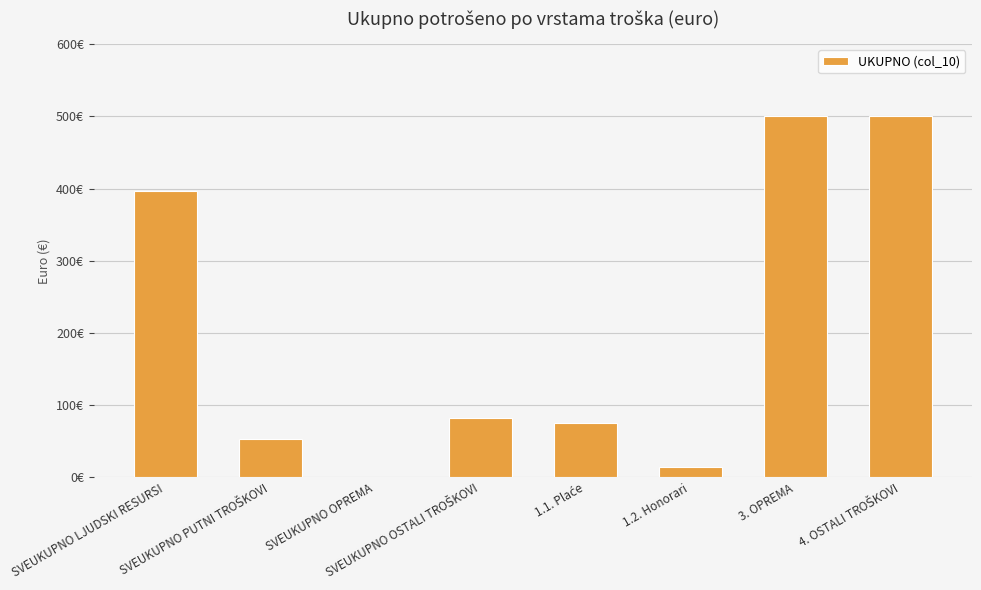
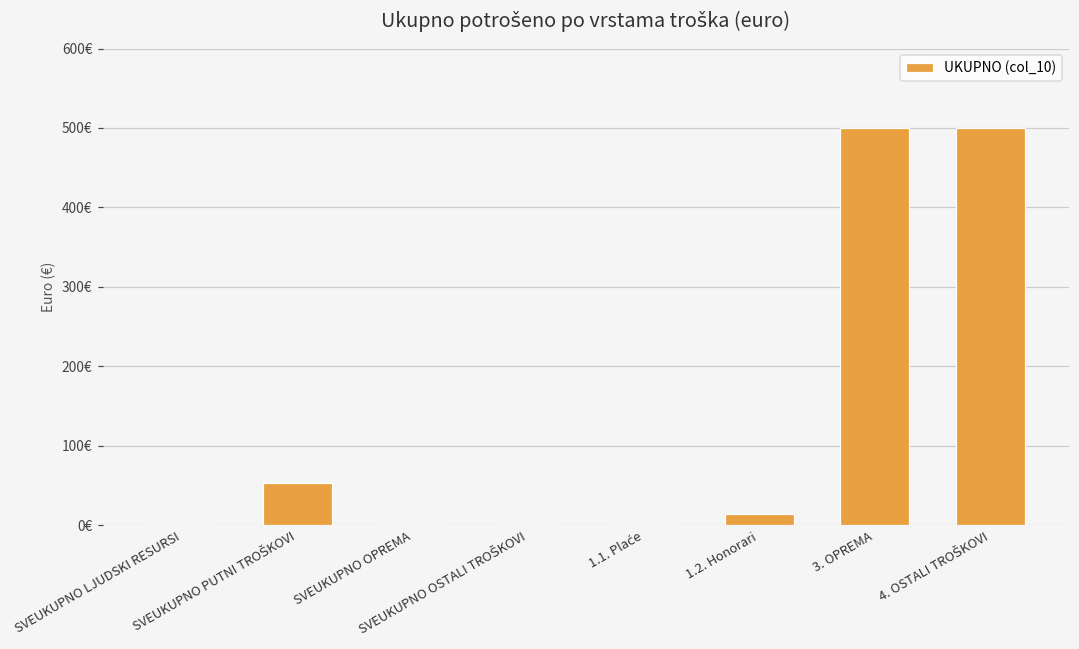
  {
-   "SVEUKUPNO LJUDSKI RESURSI": "400€",
+   "SVEUKUPNO LJUDSKI RESURSI": "0€",
    "SVEUKUPNO PUTNI TROŠKOVI": "50€",
    "SVEUKUPNO OPREMA": "0€",
-   "SVEUKUPNO OSTALI TROŠKOVI": "80€",
-   "1.1. Plaće": "80€",
+   "SVEUKUPNO OSTALI TROŠKOVI": "0€",
+   "1.1. Plaće": "0€",
    "1.2. Honorari": "10€",
    "3. OPREMA": "500€",
    "4. OSTALI TROŠKOVI": "500€"
  }
